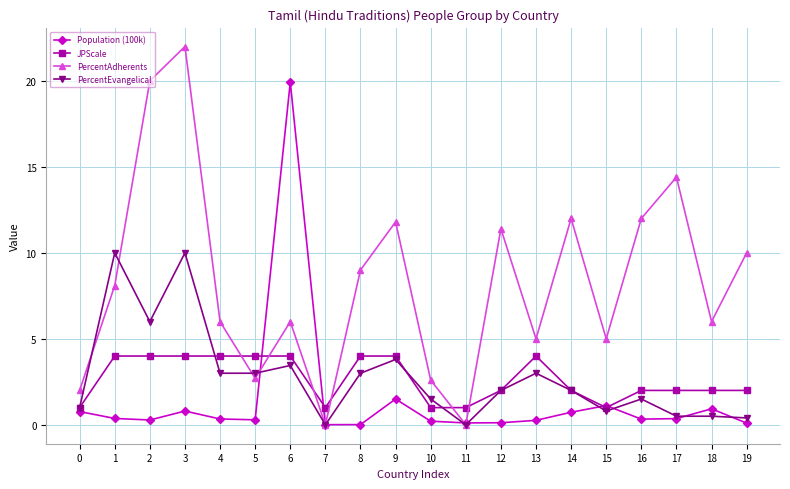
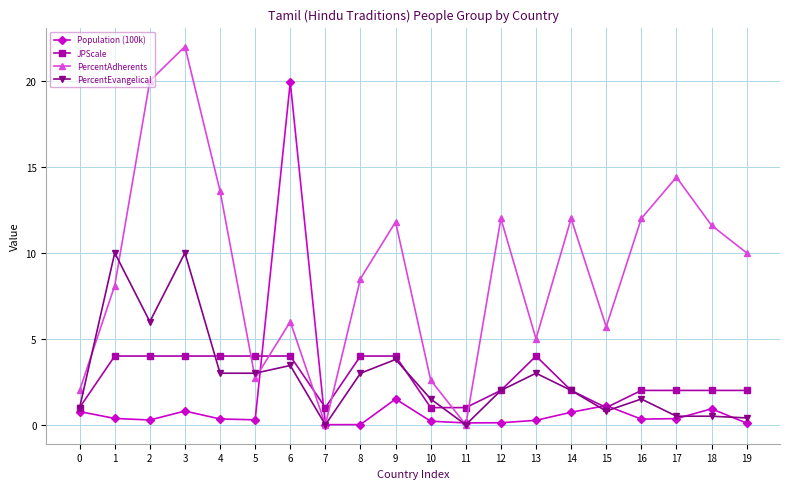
  {
    "PercentAdherents": {
      "0": 2.0,
      "1": 8.1,
      "3": 22.0,
-     "4": 6.0,
+     "4": 13.6,
      "5": 2.7,
      "6": 6.0,
-     "8": 9.0,
+     "8": 8.5,
      "9": 11.8,
      "10": 2.6,
-     "12": 11.4,
+     "12": 12.0,
      "13": 5.0,
      "14": 12.0,
-     "15": 5.0,
+     "15": 5.7,
      "16": 12.0,
      "17": 14.4,
-     "18": 6.0,
+     "18": 11.6,
      "19": 10.0
    }
  }
